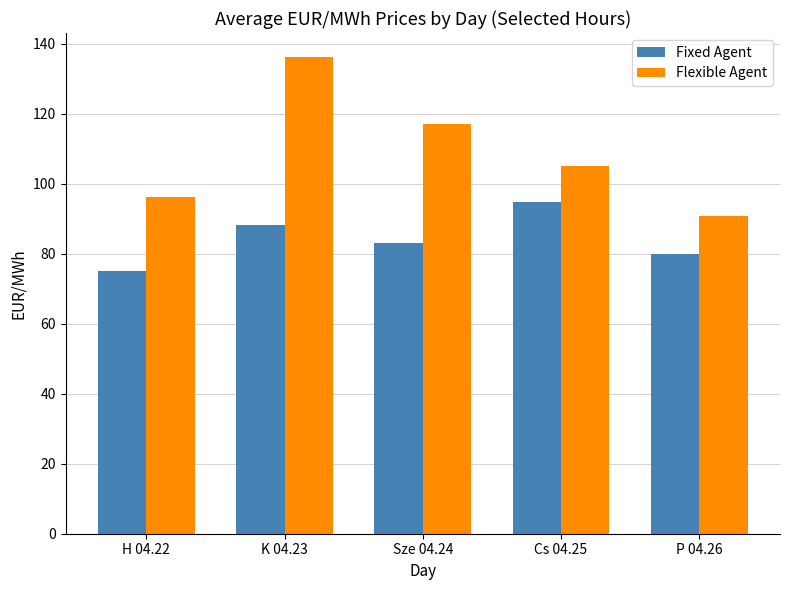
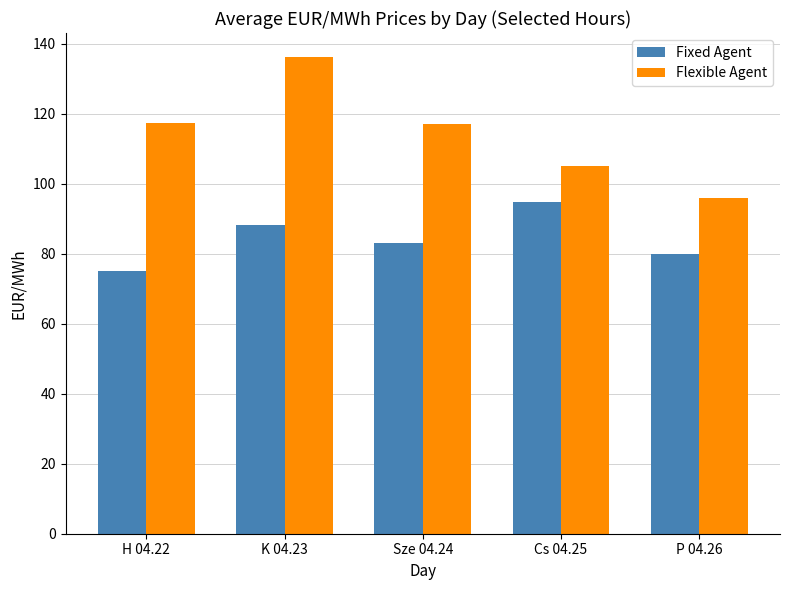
  {
    "Fixed Agent": {
      "H 04.22": 75,
      "K 04.23": 88,
      "Sze 04.24": 83,
      "Cs 04.25": 95,
      "P 04.26": 80
    },
    "Flexible Agent": {
-     "H 04.22": 96,
+     "H 04.22": 117,
      "K 04.23": 136,
      "Sze 04.24": 117,
      "Cs 04.25": 105,
-     "P 04.26": 91
+     "P 04.26": 96
    }
  }
